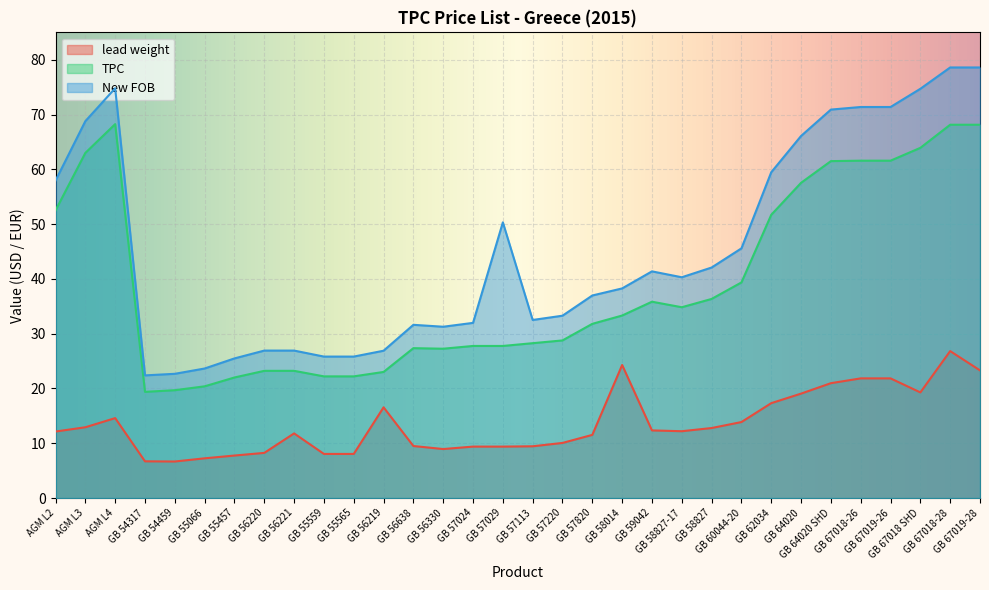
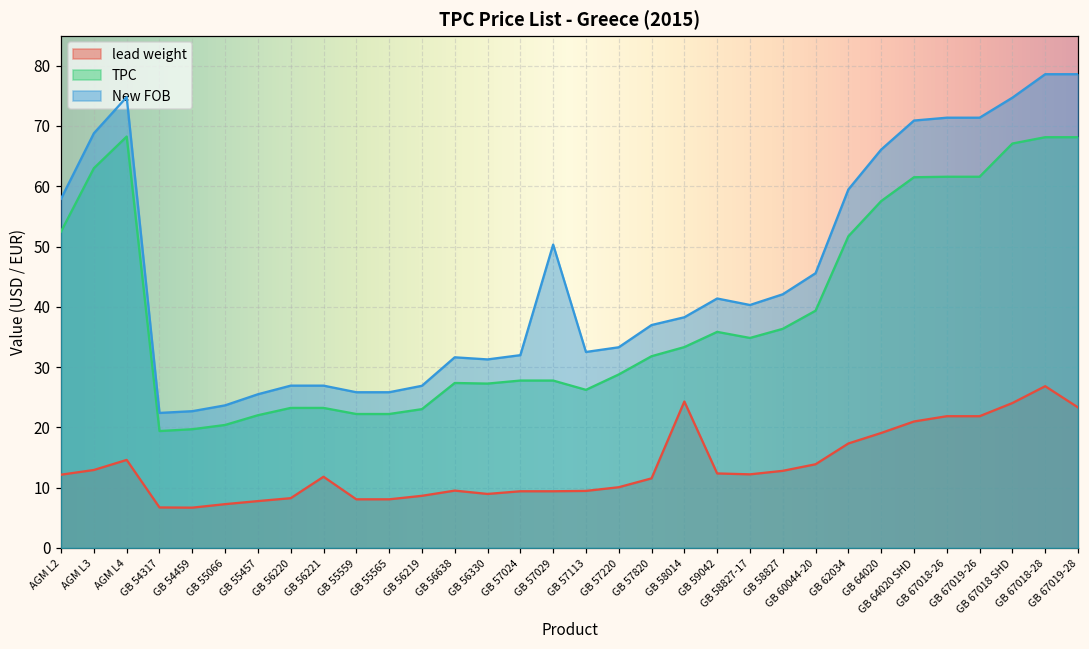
  {
    "lead weight": {
      "AGM L2": 12,
      "AGM L3": 13,
      "AGM L4": 15,
      "GB 54317": 7,
      "GB 54459": 7,
      "GB 55066": 7,
      "GB 55457": 8,
      "GB 56220": 8,
      "GB 56221": 12,
      "GB 55559": 8,
      "GB 55565": 8,
-     "GB 56219": 17,
+     "GB 56219": 9,
      "GB 56638": 9,
      "GB 56330": 9,
      "GB 57024": 9,
      "GB 57029": 9,
      "GB 57113": 9,
      "GB 57220": 10,
      "GB 57820": 12,
      "GB 58014": 24,
      "GB 59042": 12,
      "GB 58827-17": 12,
      "GB 58827": 13,
      "GB 60044-20": 14,
      "GB 62034": 17,
      "GB 64020": 19,
      "GB 64020 SHD": 21,
      "GB 67018-26": 22,
      "GB 67019-26": 22,
-     "GB 67018 SHD": 19,
+     "GB 67018 SHD": 24,
      "GB 67018-28": 27,
      "GB 67019-28": 23
    },
    "TPC": {
      "AGM L2": 53,
      "AGM L3": 63,
      "AGM L4": 68,
      "GB 54317": 19,
      "GB 54459": 20,
      "GB 55066": 20,
      "GB 55457": 22,
      "GB 56220": 23,
      "GB 56221": 23,
      "GB 55559": 22,
      "GB 55565": 22,
      "GB 56219": 23,
      "GB 56638": 27,
      "GB 56330": 27,
      "GB 57024": 28,
      "GB 57029": 28,
-     "GB 57113": 28,
+     "GB 57113": 26,
      "GB 57220": 29,
      "GB 57820": 32,
      "GB 58014": 33,
      "GB 59042": 36,
      "GB 58827-17": 35,
      "GB 58827": 36,
      "GB 60044-20": 39,
      "GB 62034": 52,
      "GB 64020": 58,
      "GB 64020 SHD": 62,
      "GB 67018-26": 62,
      "GB 67019-26": 62,
-     "GB 67018 SHD": 64,
+     "GB 67018 SHD": 67,
      "GB 67018-28": 68,
      "GB 67019-28": 68
    },
    "New FOB": {
      "AGM L2": 58,
      "AGM L3": 69,
      "GB 54317": 22,
      "GB 54459": 23,
      "GB 55066": 24,
      "GB 55457": 25,
      "GB 56220": 27,
      "GB 56221": 27,
      "GB 55559": 26,
      "GB 55565": 26,
      "GB 56219": 27,
      "GB 56638": 32,
      "GB 56330": 31,
      "GB 57024": 32,
      "GB 57029": 50,
      "GB 57113": 33,
      "GB 57220": 33,
      "GB 57820": 37,
      "GB 58014": 38,
      "GB 59042": 41,
      "GB 58827-17": 40,
      "GB 58827": 42,
      "GB 60044-20": 46,
      "GB 62034": 59,
      "GB 64020": 66,
      "GB 64020 SHD": 71,
      "GB 67018-26": 71,
      "GB 67019-26": 71,
      "GB 67018 SHD": 75,
      "GB 67018-28": 79,
      "GB 67019-28": 79
    }
  }
